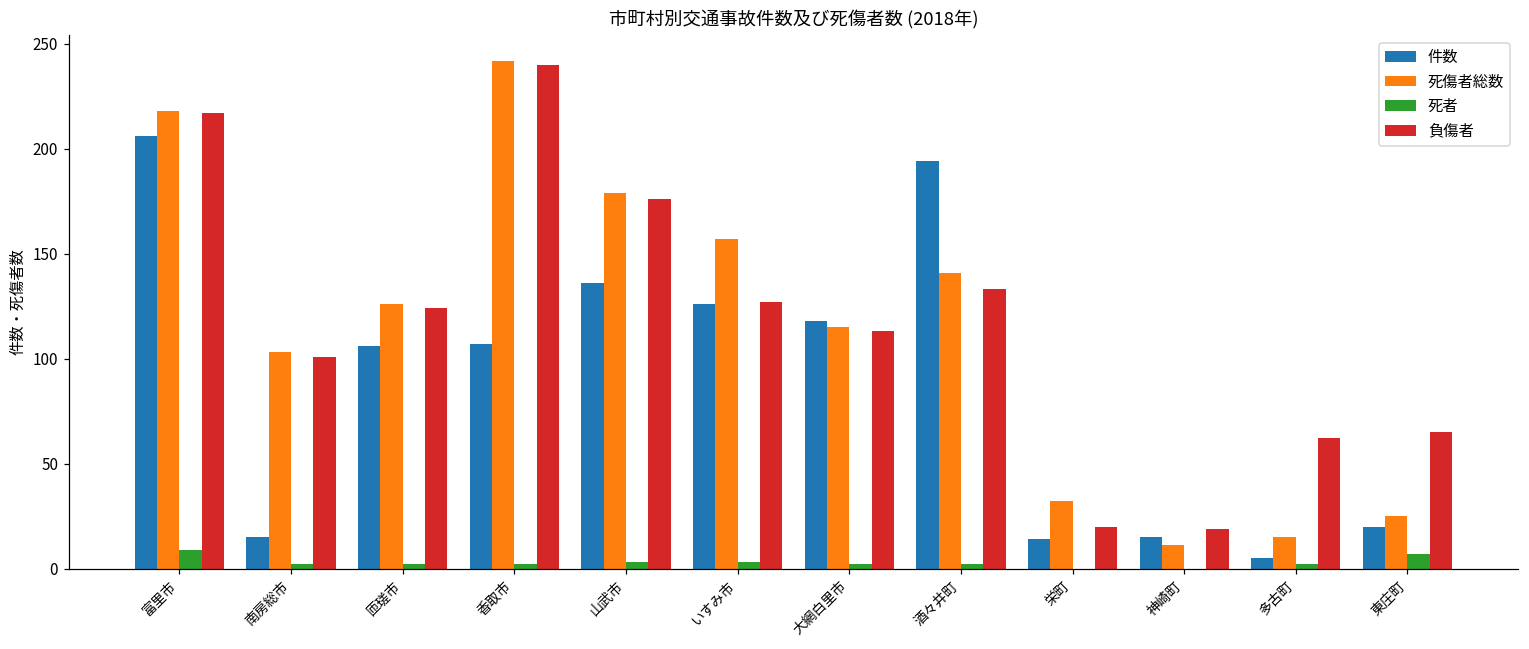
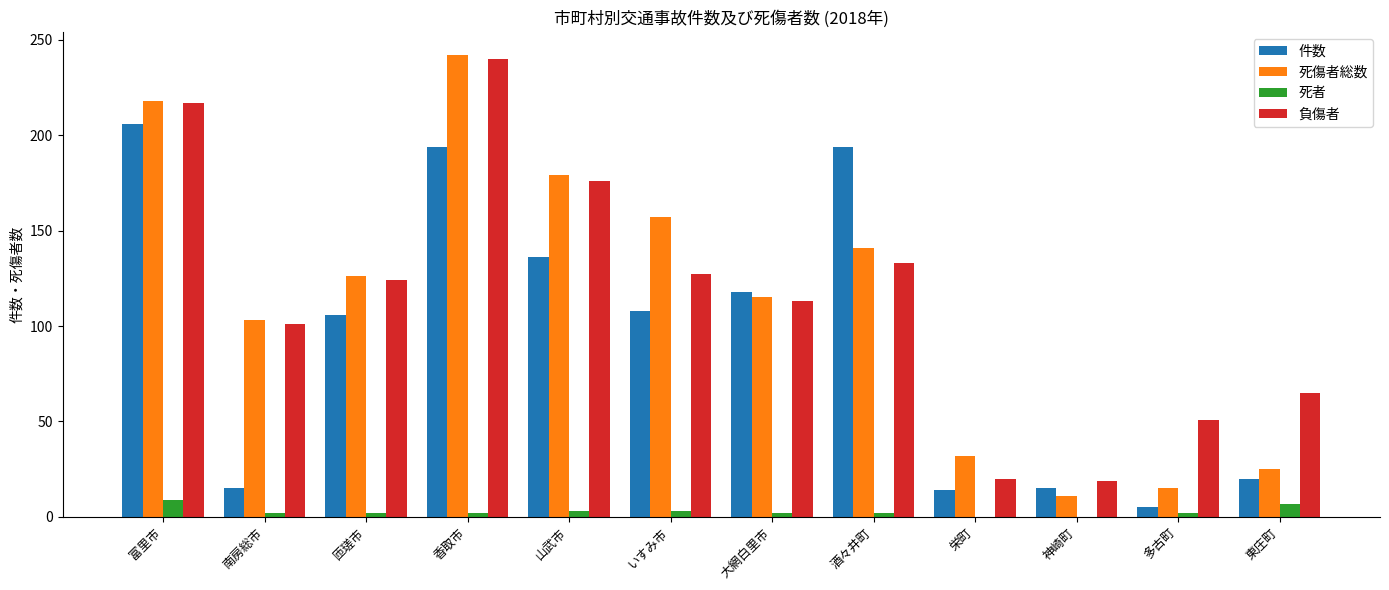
  {
    "件数": {
      "富里市": 206,
      "南房総市": 15,
      "匝瑳市": 106,
-     "香取市": 107,
+     "香取市": 194,
      "山武市": 136,
-     "いすみ市": 126,
+     "いすみ市": 108,
      "大網白里市": 118,
      "酒々井町": 194,
      "栄町": 14,
      "神崎町": 15,
      "多古町": 5,
      "東庄町": 20
    },
    "死傷者総数": {
      "富里市": 218,
      "南房総市": 103,
      "匝瑳市": 126,
      "香取市": 242,
      "山武市": 179,
      "いすみ市": 157,
      "大網白里市": 115,
      "酒々井町": 141,
      "栄町": 32,
      "神崎町": 11,
      "多古町": 15,
      "東庄町": 25
    },
    "死者": {
      "富里市": 9,
      "南房総市": 2,
      "匝瑳市": 2,
      "香取市": 2,
      "山武市": 3,
      "いすみ市": 3,
      "大網白里市": 2,
      "酒々井町": 2,
      "栄町": 0,
      "神崎町": 0,
      "多古町": 2,
      "東庄町": 7
    },
    "負傷者": {
      "富里市": 217,
      "南房総市": 101,
      "匝瑳市": 124,
      "香取市": 240,
      "山武市": 176,
      "いすみ市": 127,
      "大網白里市": 113,
      "酒々井町": 133,
      "栄町": 20,
      "神崎町": 19,
-     "多古町": 62,
+     "多古町": 51,
      "東庄町": 65
    }
  }
